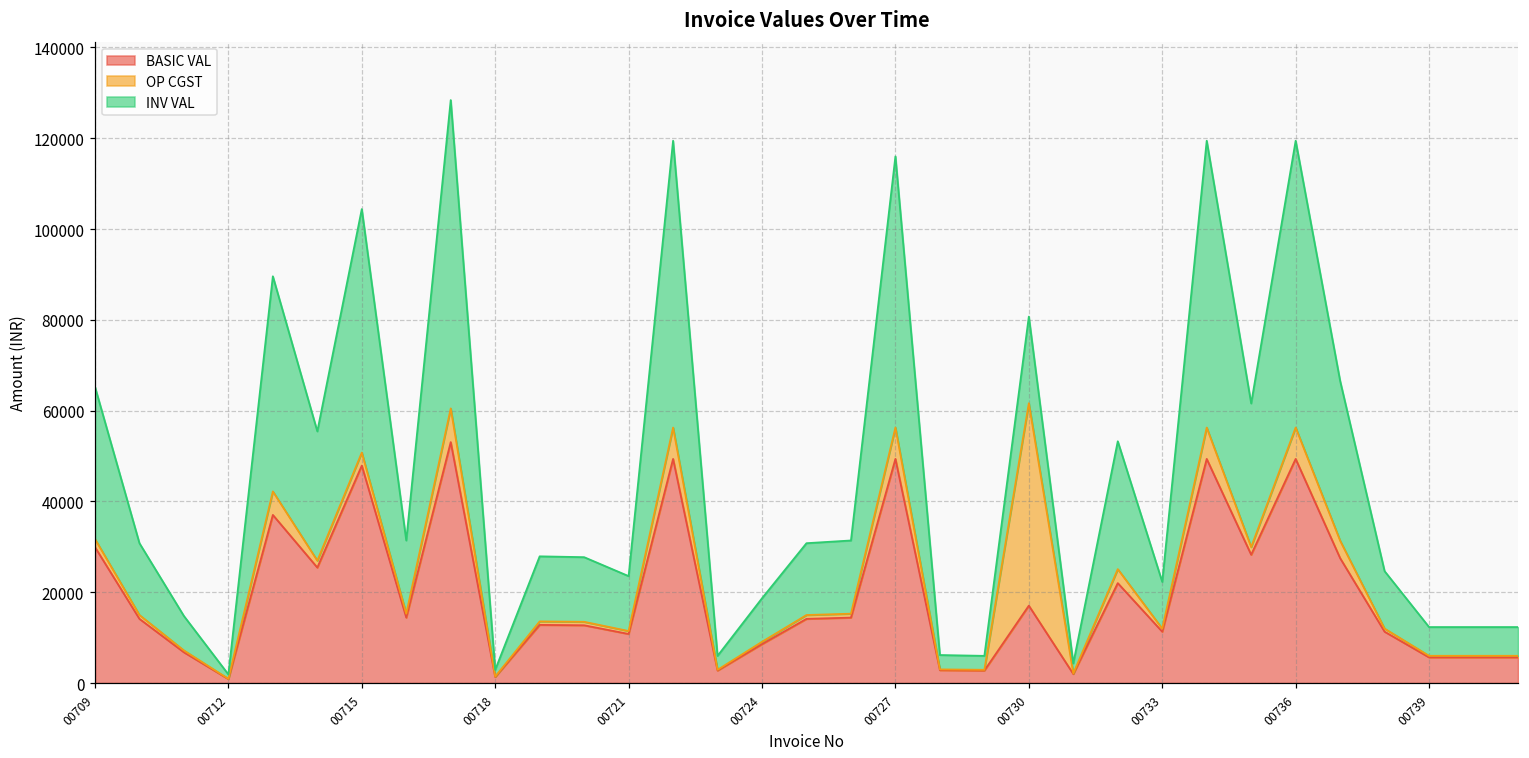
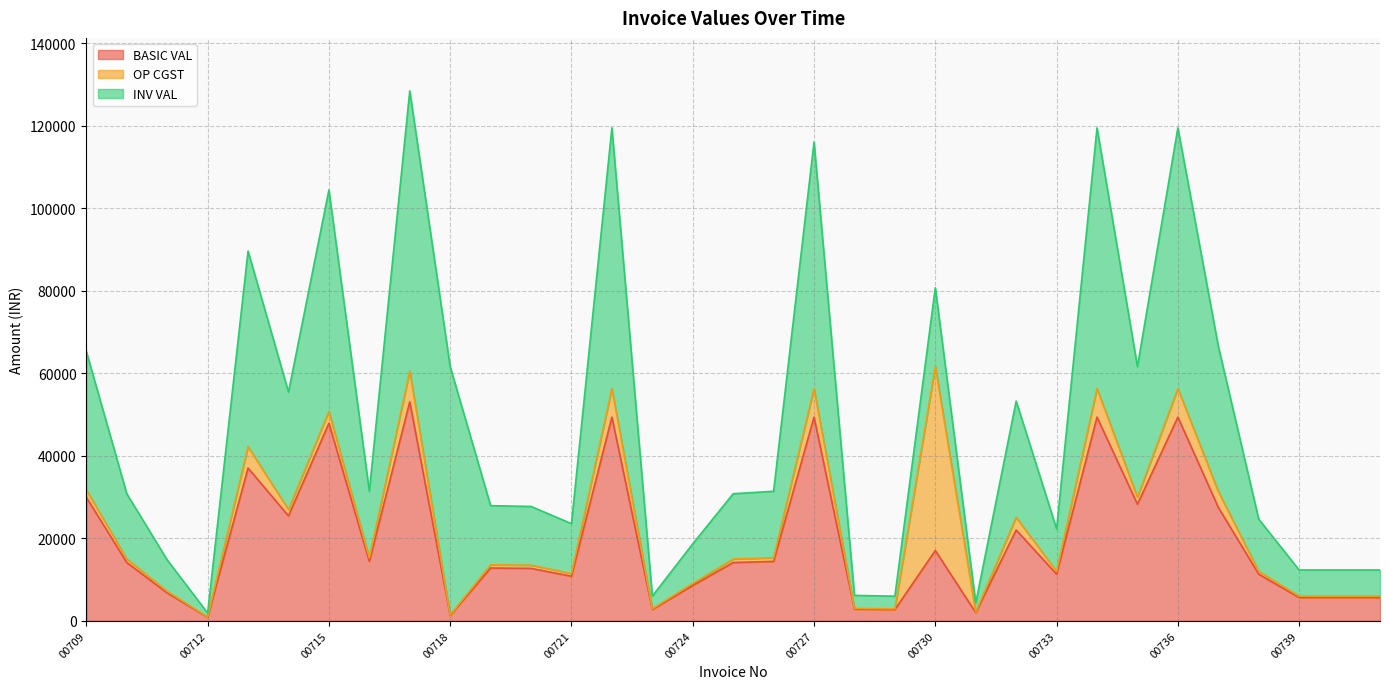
  {
    "BASIC VAL": {
      "00709": 30000,
      "00715": 48000,
      "00721": 11000,
      "00727": 49000,
      "00730": 17000,
      "00733": 11000,
      "00736": 49000
    },
    "OP CGST": {
      "00709": 2000,
      "00715": 3000,
      "00721": 1000,
      "00727": 7000,
      "00730": 45000,
      "00733": 1000,
      "00736": 7000
    },
    "INV VAL": {
      "00709": 34000,
      "00712": 1000,
      "00715": 54000,
-     "00718": 1000,
+     "00718": 60000,
      "00721": 12000,
      "00724": 10000,
      "00727": 60000,
      "00730": 19000,
      "00733": 10000,
      "00736": 63000,
      "00739": 6000
    }
  }
